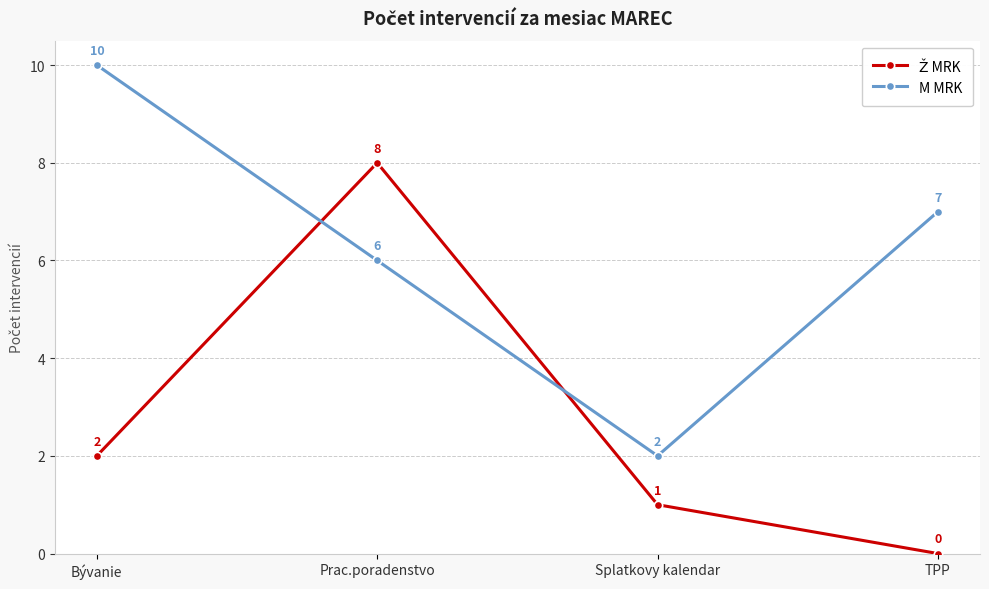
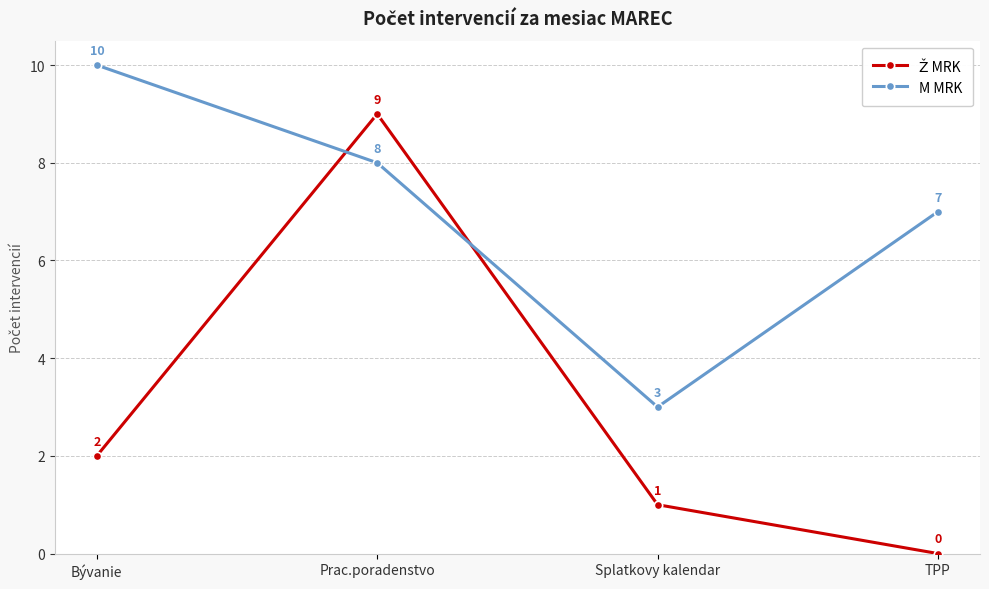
  {
    "Ž MRK": {
      "Bývanie": 2,
-     "Prac.poradenstvo": 8,
+     "Prac.poradenstvo": 9,
      "Splatkovy kalendar": 1,
      "TPP": 0
    },
    "M MRK": {
      "Bývanie": 10,
-     "Prac.poradenstvo": 6,
-     "Splatkovy kalendar": 2,
+     "Prac.poradenstvo": 8,
+     "Splatkovy kalendar": 3,
      "TPP": 7
    }
  }
